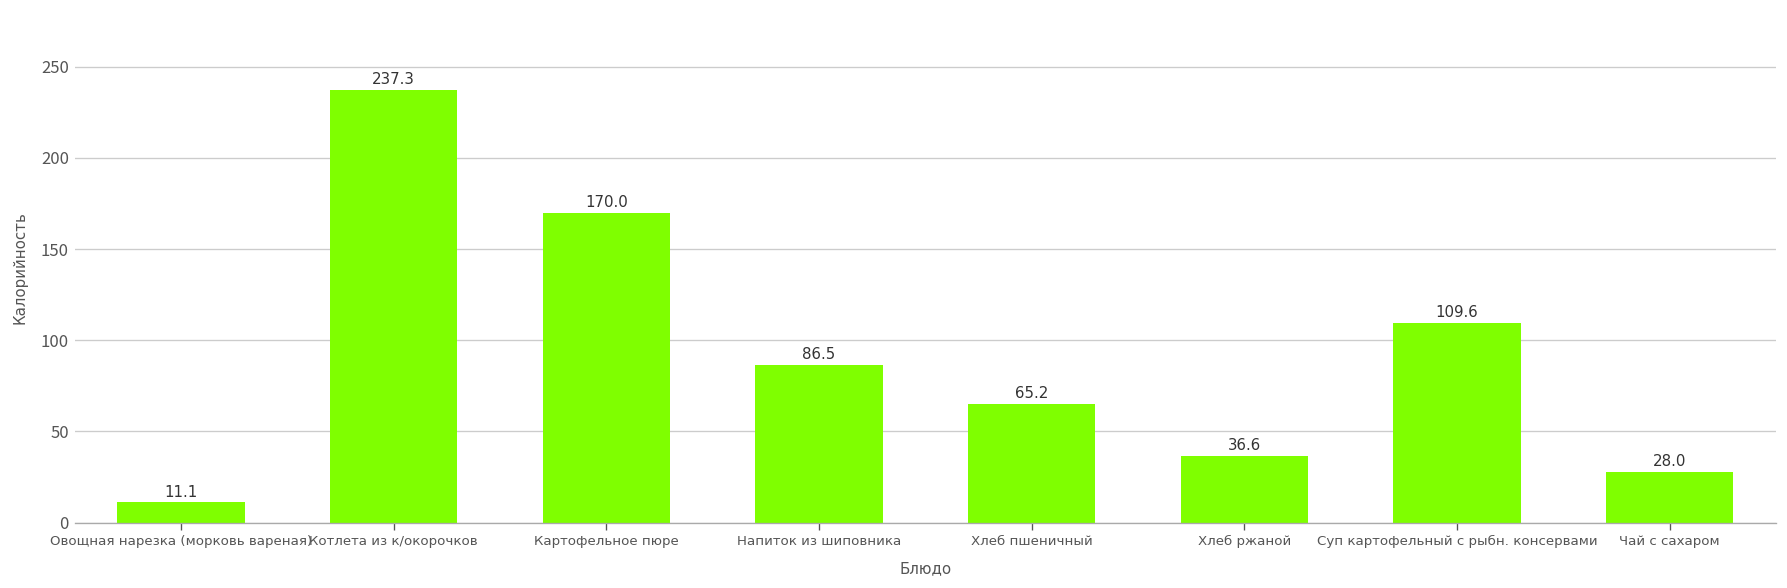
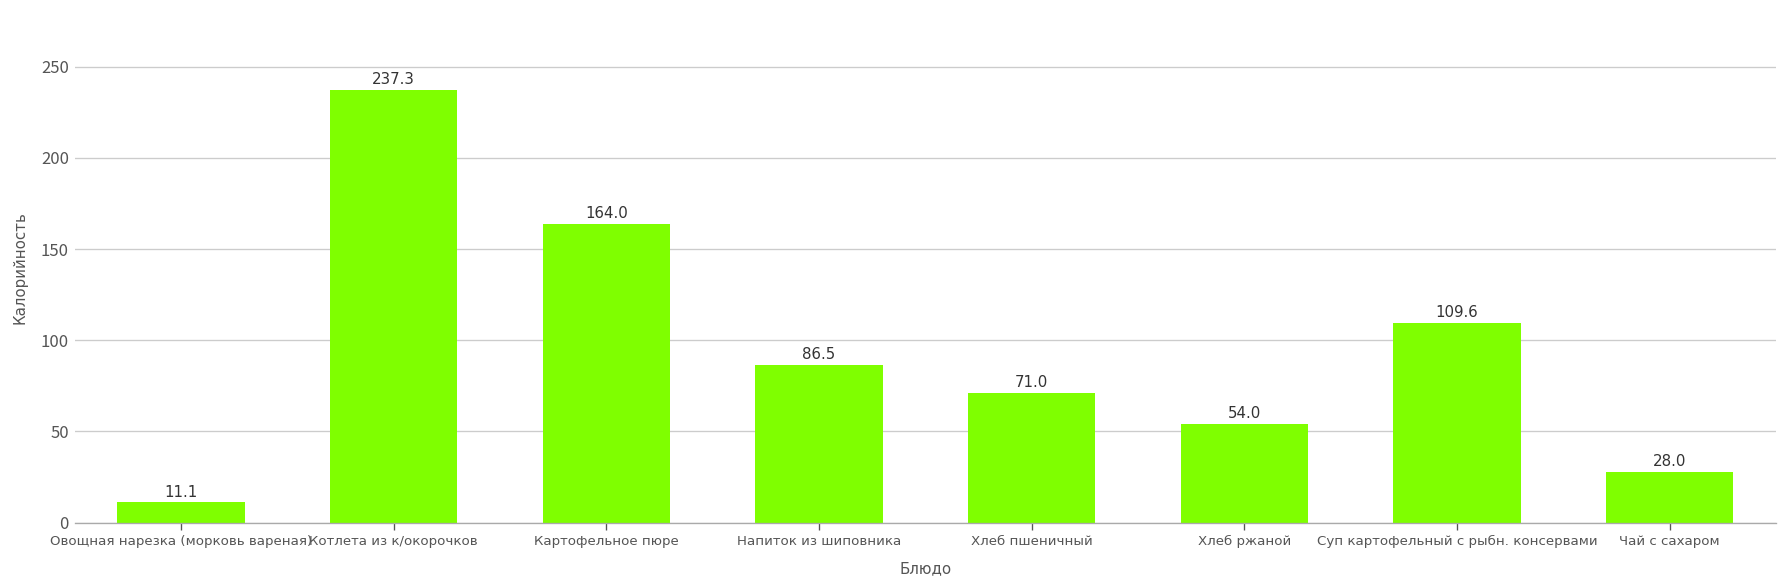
  {
    "Овощная нарезка (морковь вареная)": 11.1,
    "Котлета из к/окорочков": 237.3,
-   "Картофельное пюре": 170.0,
+   "Картофельное пюре": 164.0,
    "Напиток из шиповника": 86.5,
-   "Хлеб пшеничный": 65.2,
-   "Хлеб ржаной": 36.6,
+   "Хлеб пшеничный": 71.0,
+   "Хлеб ржаной": 54.0,
    "Суп картофельный с рыбн. консервами": 109.6,
    "Чай с сахаром": 28.0
  }
